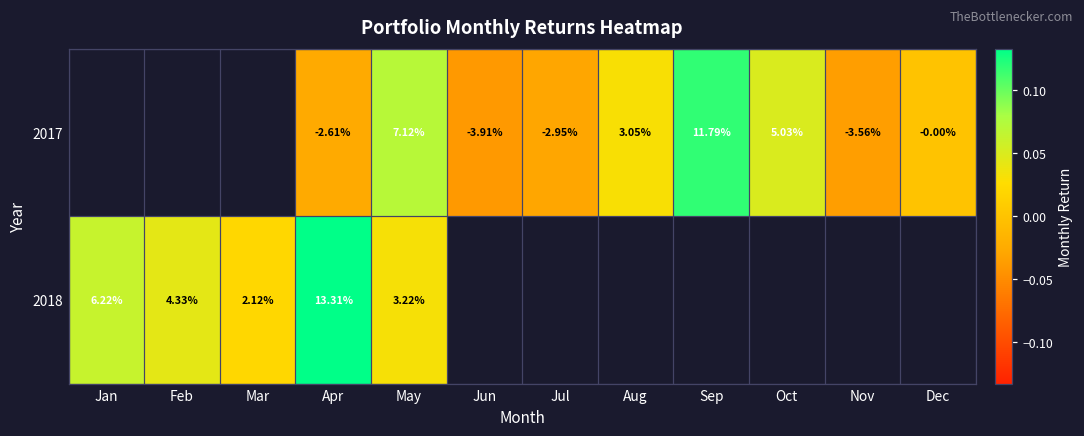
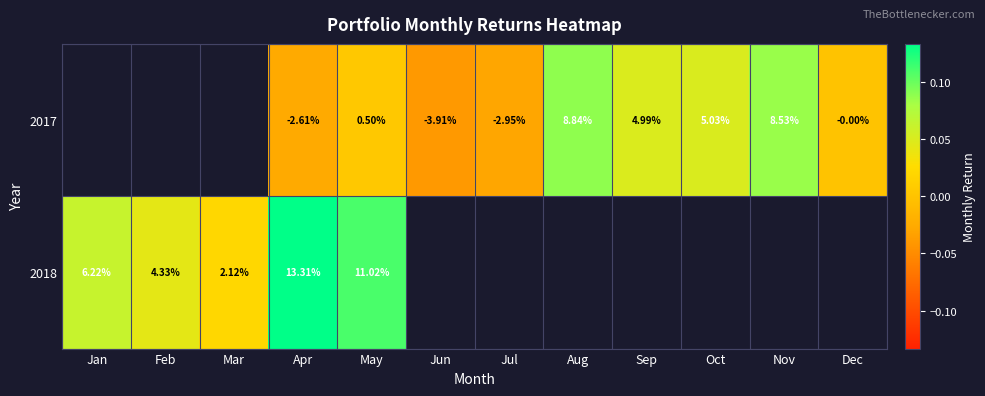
  {
    "2017": {
      "Apr": "-2.61%",
-     "May": "7.12%",
+     "May": "0.50%",
      "Jun": "-3.91%",
      "Jul": "-2.95%",
-     "Aug": "3.05%",
-     "Sep": "11.79%",
+     "Aug": "8.84%",
+     "Sep": "4.99%",
      "Oct": "5.03%",
-     "Nov": "-3.56%",
+     "Nov": "8.53%",
      "Dec": "-0.00%"
    },
    "2018": {
      "Jan": "6.22%",
      "Feb": "4.33%",
      "Mar": "2.12%",
      "Apr": "13.31%",
-     "May": "3.22%"
+     "May": "11.02%"
    }
  }
